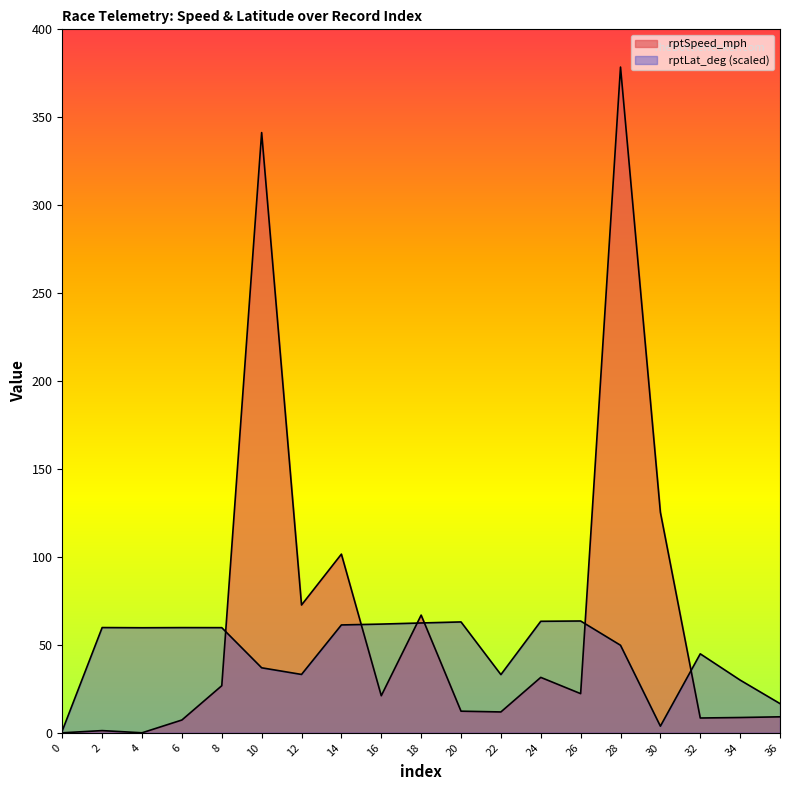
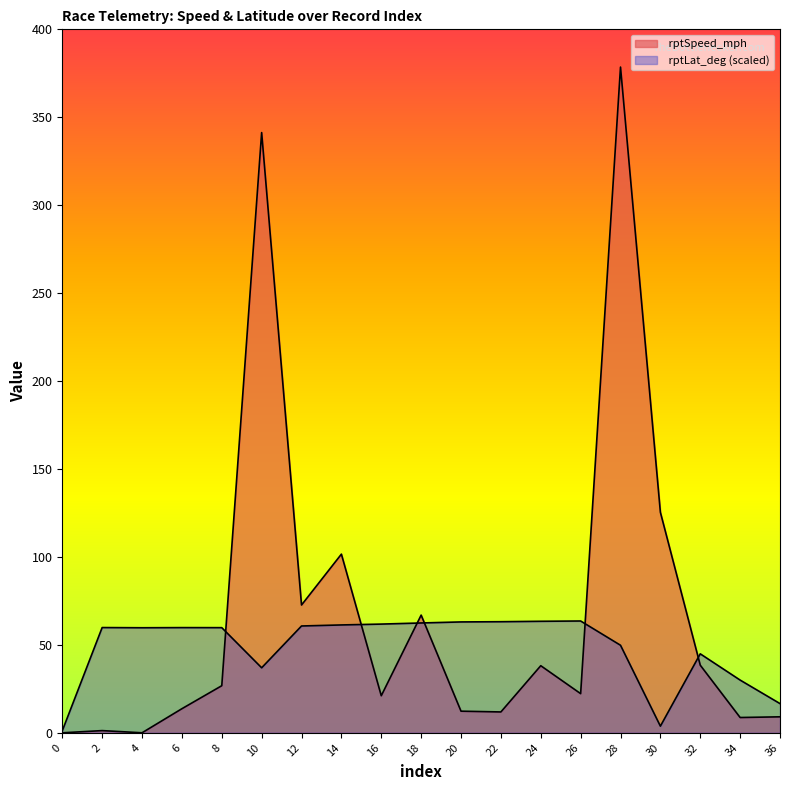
  {
    "rptSpeed_mph": {
      "2": 1,
      "4": 0,
-     "6": 7,
+     "6": 14,
      "8": 27,
      "10": 341,
      "12": 73,
      "14": 102,
      "16": 21,
      "18": 67,
      "20": 12,
      "22": 12,
-     "24": 32,
+     "24": 38,
      "26": 22,
      "28": 379,
      "30": 125,
-     "32": 8,
+     "32": 38,
      "34": 9,
      "36": 9
    },
    "rptLat_deg (scaled)": {
      "2": 60,
      "4": 60,
      "6": 60,
      "8": 60,
      "10": 37,
-     "12": 33,
+     "12": 61,
      "14": 61,
      "16": 62,
      "18": 62,
      "20": 63,
-     "22": 33,
+     "22": 63,
      "24": 63,
      "26": 64,
      "28": 50,
      "30": 4,
      "32": 45,
      "34": 30,
      "36": 17
    }
  }
